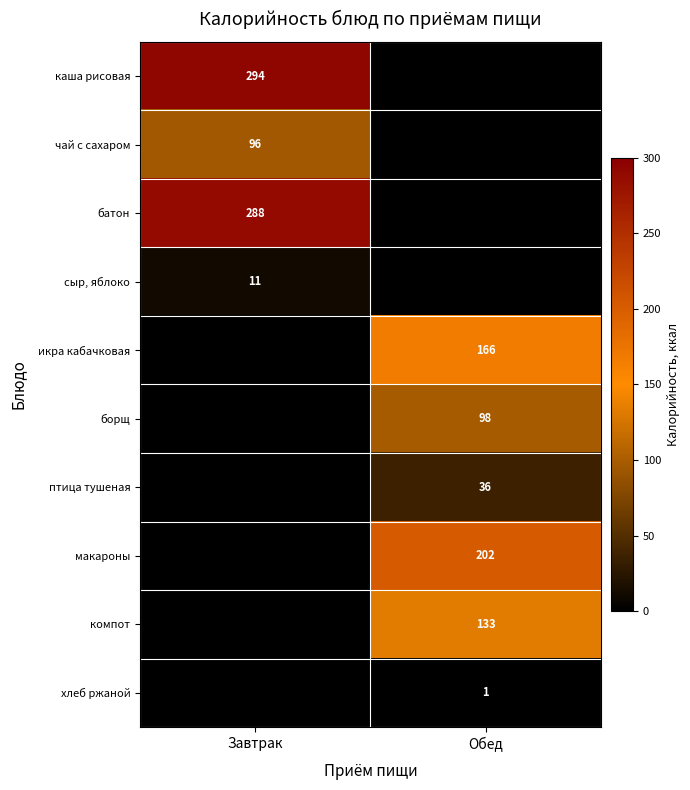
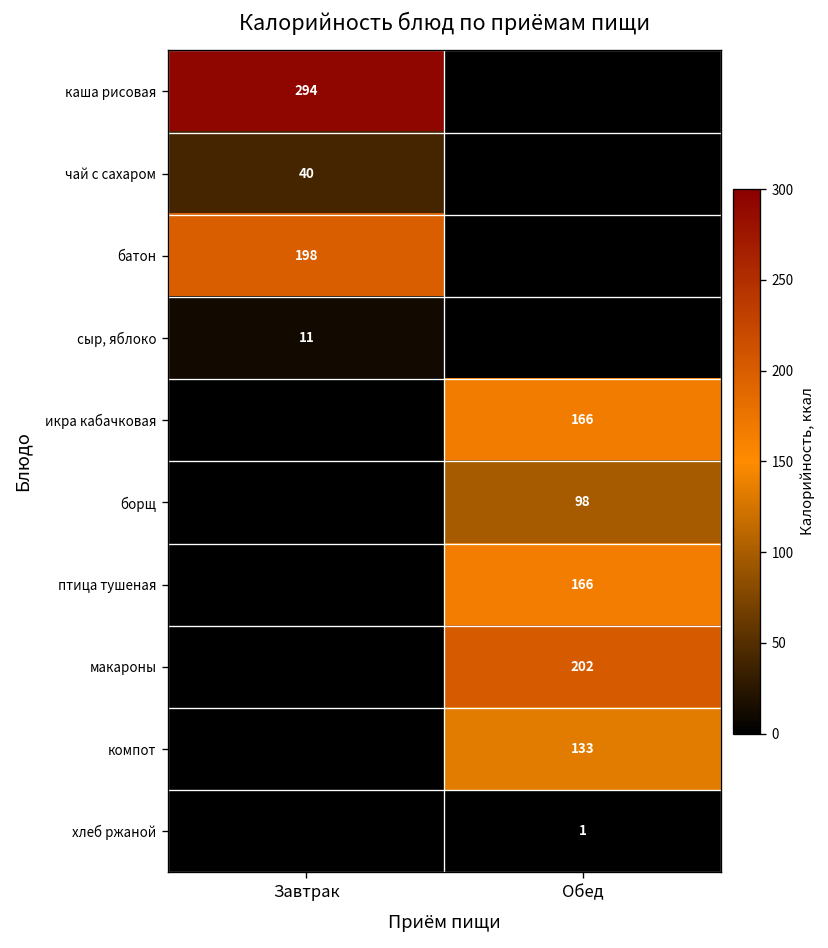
  {
    "каша рисовая": {
      "Завтрак": 294
    },
    "чай с сахаром": {
-     "Завтрак": 96
+     "Завтрак": 40
    },
    "батон": {
-     "Завтрак": 288
+     "Завтрак": 198
    },
    "сыр, яблоко": {
      "Завтрак": 11
    },
    "икра кабачковая": {
      "Обед": 166
    },
    "борщ": {
      "Обед": 98
    },
    "птица тушеная": {
-     "Обед": 36
+     "Обед": 166
    },
    "макароны": {
      "Обед": 202
    },
    "компот": {
      "Обед": 133
    },
    "хлеб ржаной": {
      "Обед": 1
    }
  }
